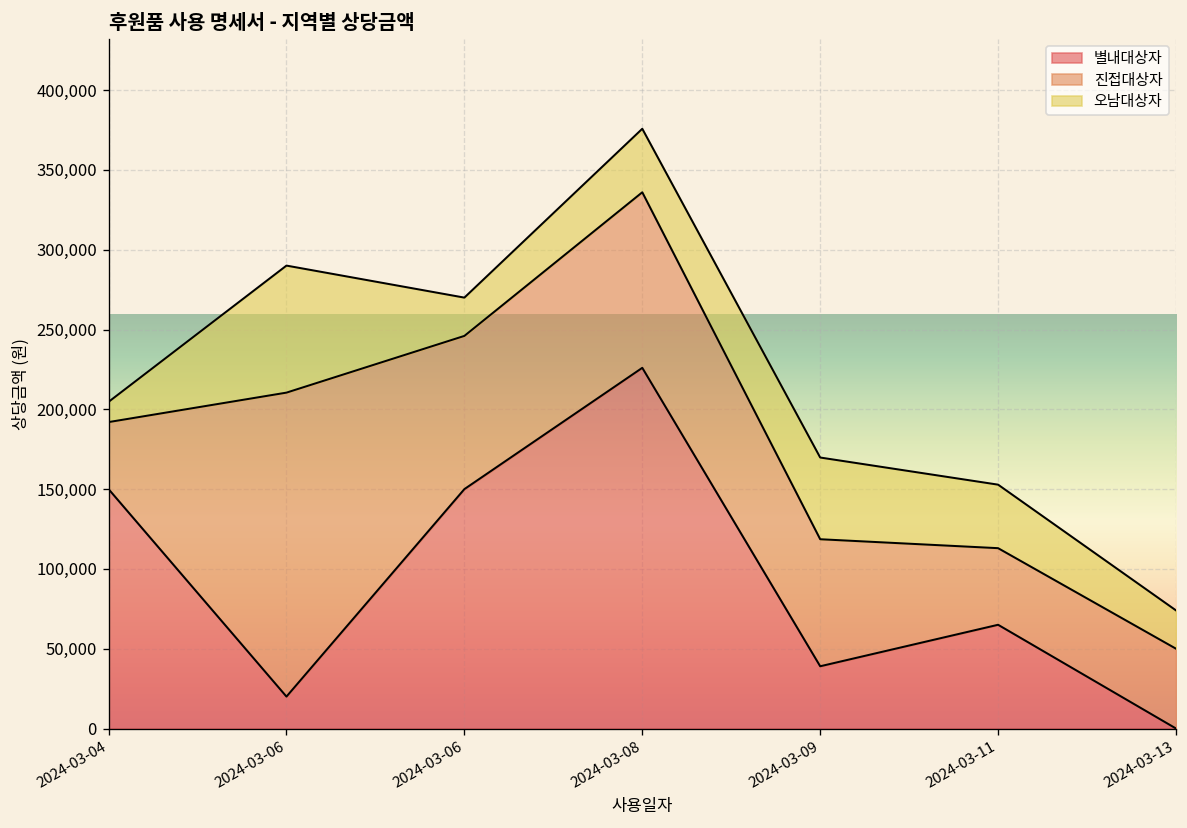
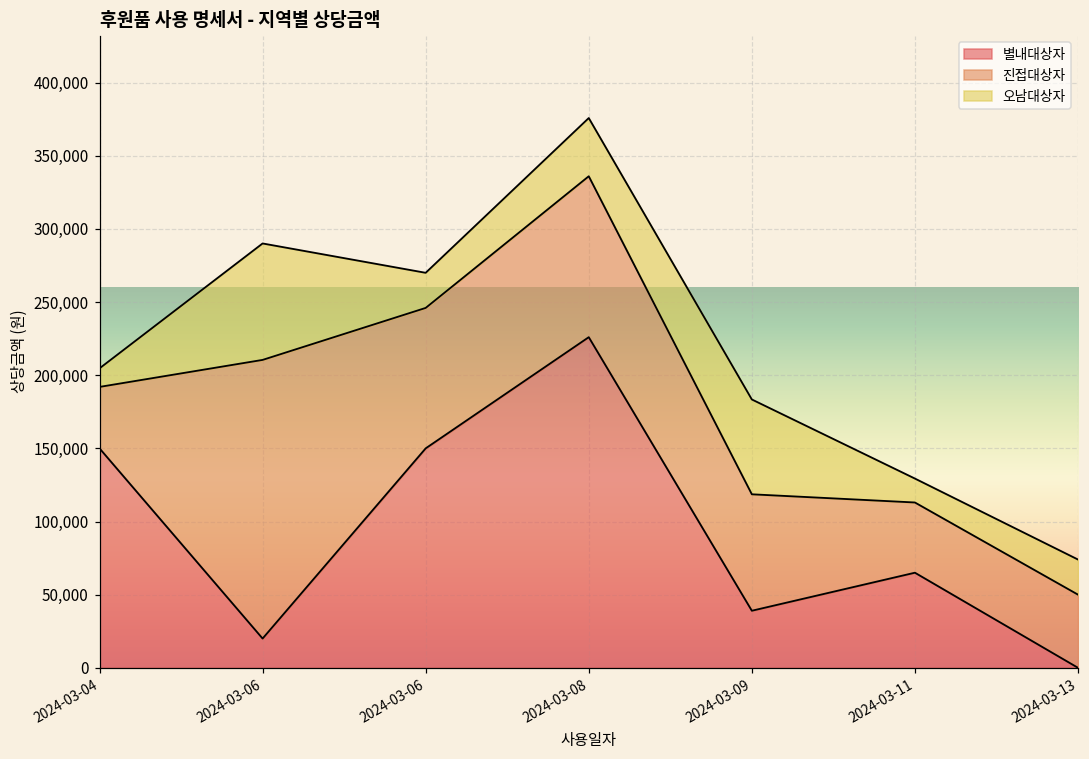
  {
    "오남대상자": {
      "2024-03-04": "13,000",
      "2024-03-08": "40,000",
-     "2024-03-09": "51,000",
-     "2024-03-11": "40,000",
+     "2024-03-09": "65,000",
+     "2024-03-11": "16,000",
      "2024-03-13": "24,000"
    }
  }
